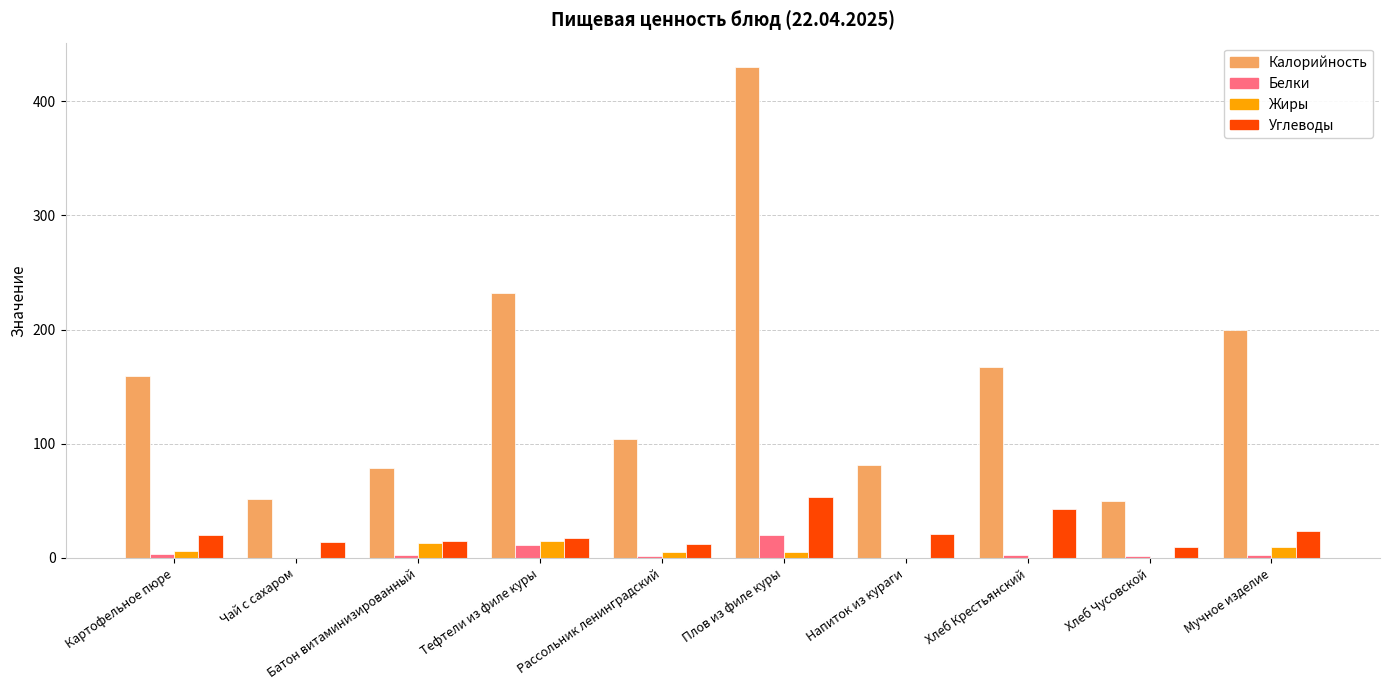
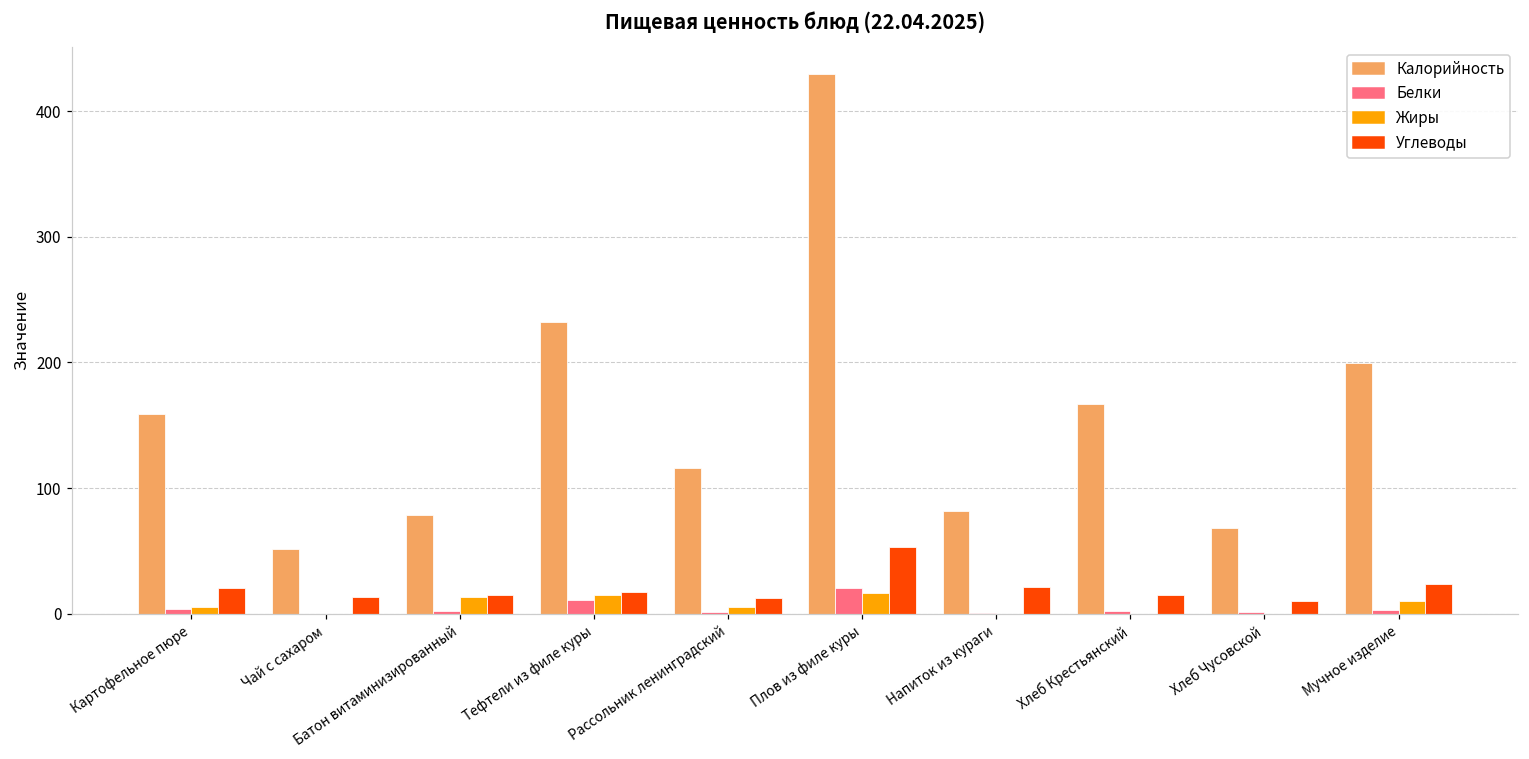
  {
    "Калорийность": {
      "Картофельное пюре": 159,
      "Чай с сахаром": 51,
      "Батон витаминизированный": 79,
      "Тефтели из филе куры": 232,
-     "Рассольник ленинградский": 104,
+     "Рассольник ленинградский": 116,
      "Плов из филе куры": 430,
      "Напиток из кураги": 82,
      "Хлеб Крестьянский": 167,
-     "Хлеб Чусовской": 50,
+     "Хлеб Чусовской": 68,
      "Мучное изделие": 200
    },
    "Белки": {
      "Картофельное пюре": 4,
      "Батон витаминизированный": 2,
      "Тефтели из филе куры": 11,
      "Плов из филе куры": 21,
      "Хлеб Крестьянский": 2,
      "Мучное изделие": 3
    },
    "Жиры": {
      "Картофельное пюре": 6,
      "Чай с сахаром": 0,
      "Батон витаминизированный": 14,
      "Тефтели из филе куры": 15,
      "Рассольник ленинградский": 5,
-     "Плов из филе куры": 5,
+     "Плов из филе куры": 17,
      "Напиток из кураги": 0,
      "Мучное изделие": 10
    },
    "Углеводы": {
      "Картофельное пюре": 20,
      "Чай с сахаром": 14,
      "Батон витаминизированный": 15,
      "Тефтели из филе куры": 17,
      "Рассольник ленинградский": 13,
      "Плов из филе куры": 53,
      "Напиток из кураги": 21,
-     "Хлеб Крестьянский": 43,
+     "Хлеб Крестьянский": 15,
      "Хлеб Чусовской": 10,
      "Мучное изделие": 23
    }
  }
